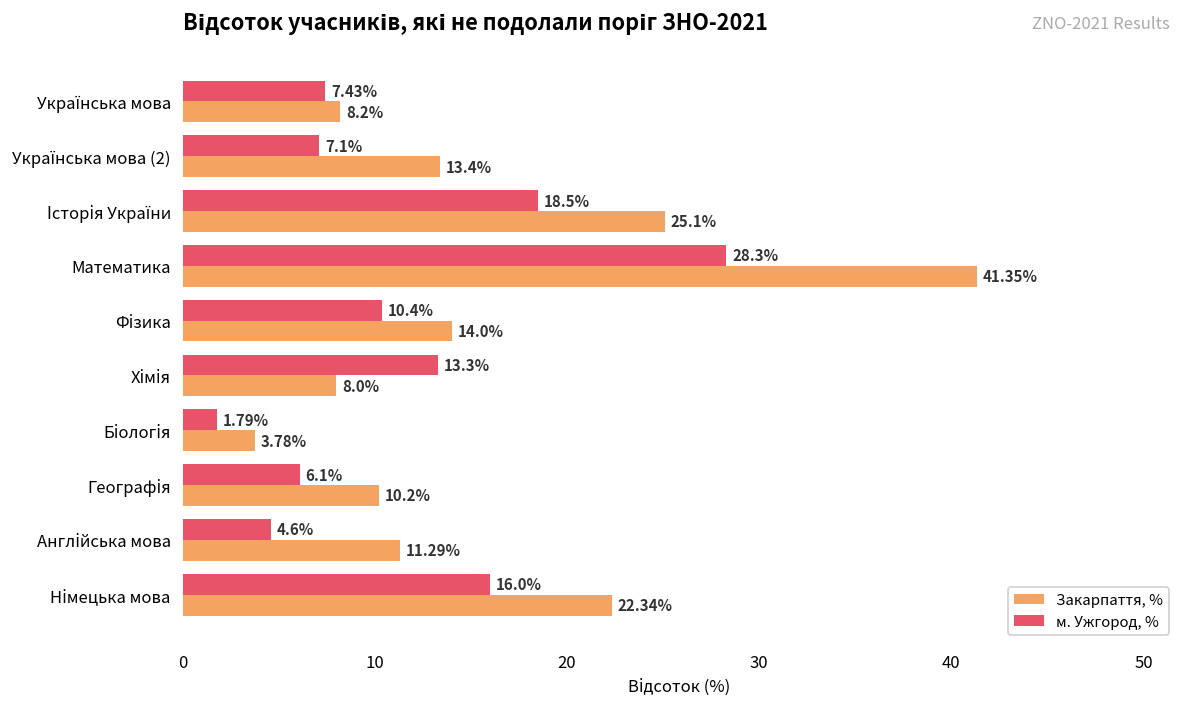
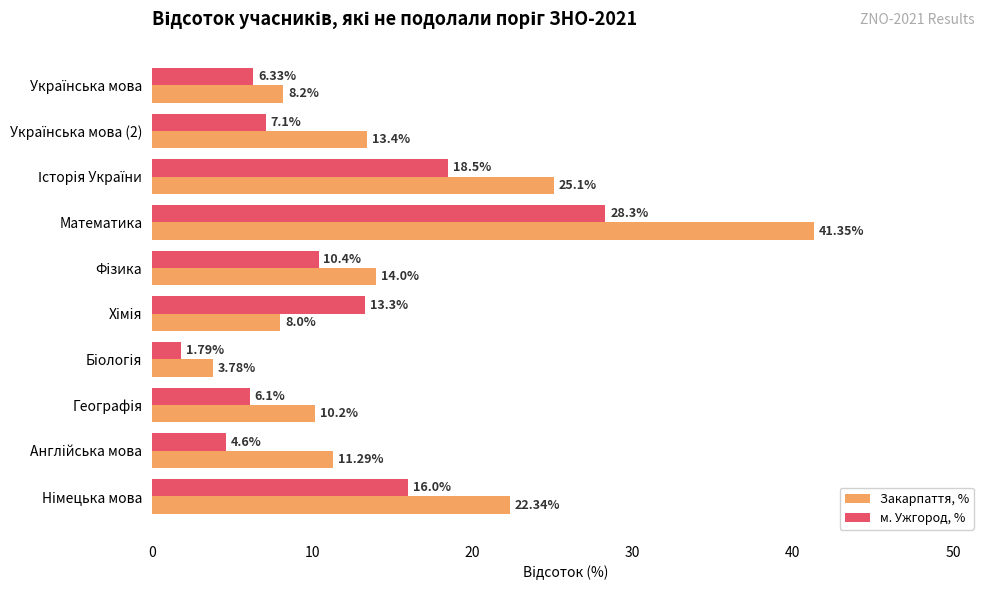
  {
    "Закарпаття, %": {
      "Українська мова": "8.2%",
      "Українська мова (2)": "13.4%",
      "Історія України": "25.1%",
      "Математика": "41.35%",
      "Фізика": "14.0%",
      "Хімія": "8.0%",
      "Біологія": "3.78%",
      "Географія": "10.2%",
      "Англійська мова": "11.29%",
      "Німецька мова": "22.34%"
    },
    "м. Ужгород, %": {
-     "Українська мова": "7.43%",
+     "Українська мова": "6.33%",
      "Українська мова (2)": "7.1%",
      "Історія України": "18.5%",
      "Математика": "28.3%",
      "Фізика": "10.4%",
      "Хімія": "13.3%",
      "Біологія": "1.79%",
      "Географія": "6.1%",
      "Англійська мова": "4.6%",
      "Німецька мова": "16.0%"
    }
  }
